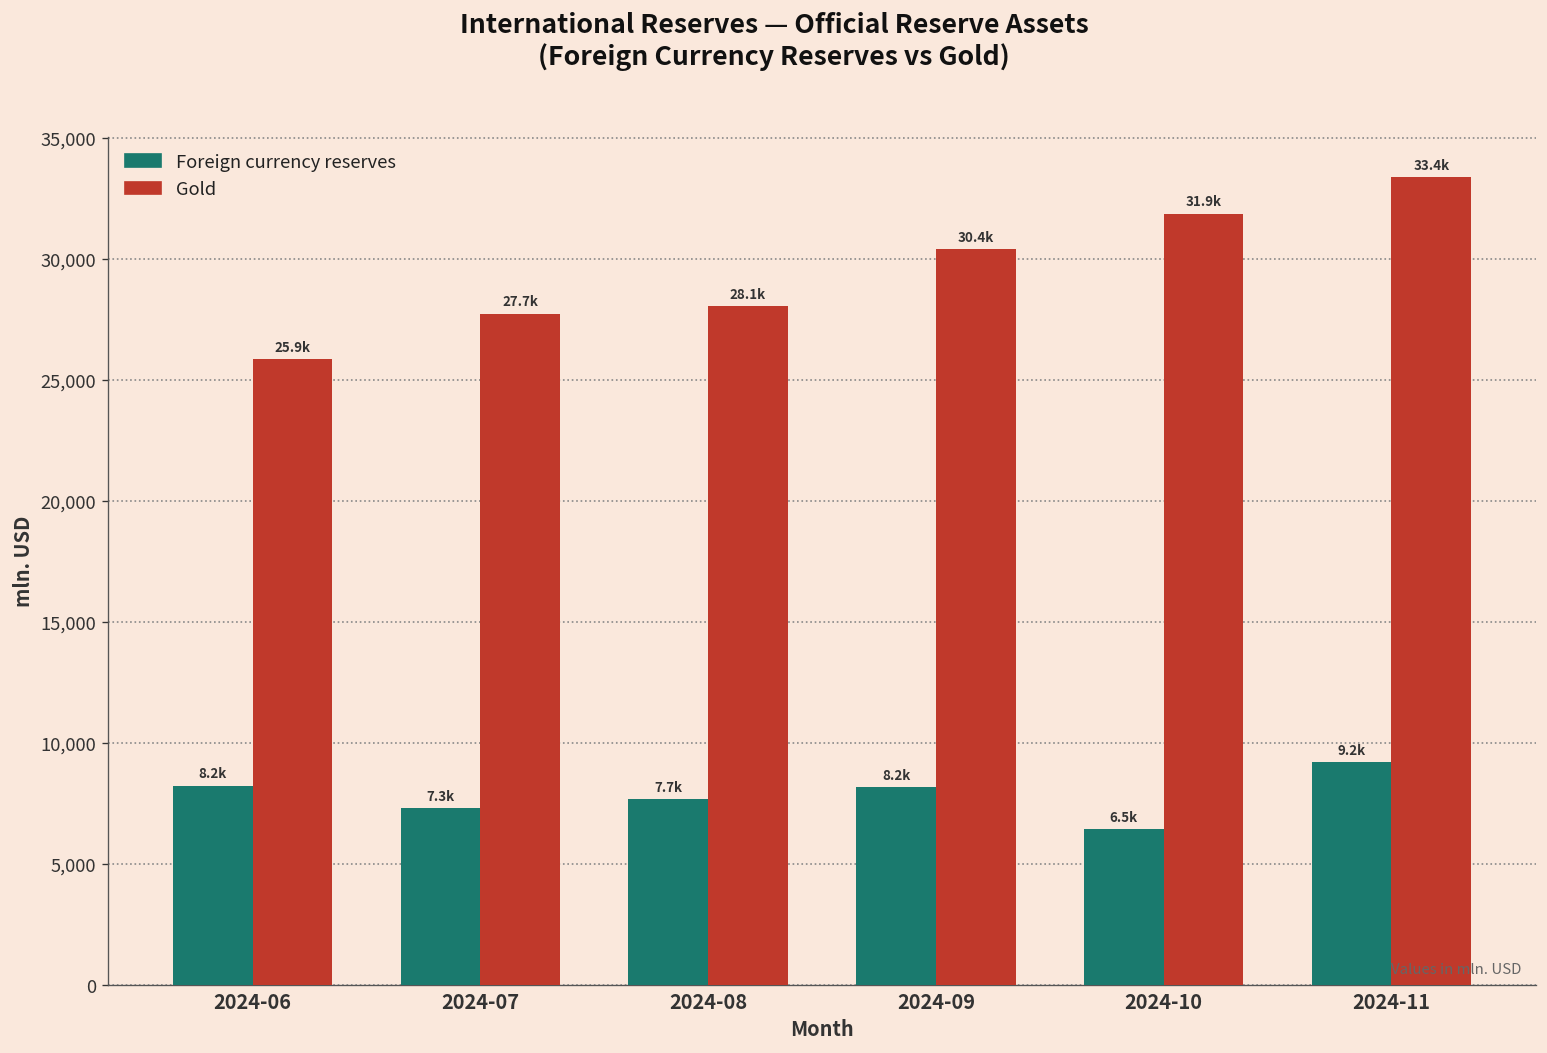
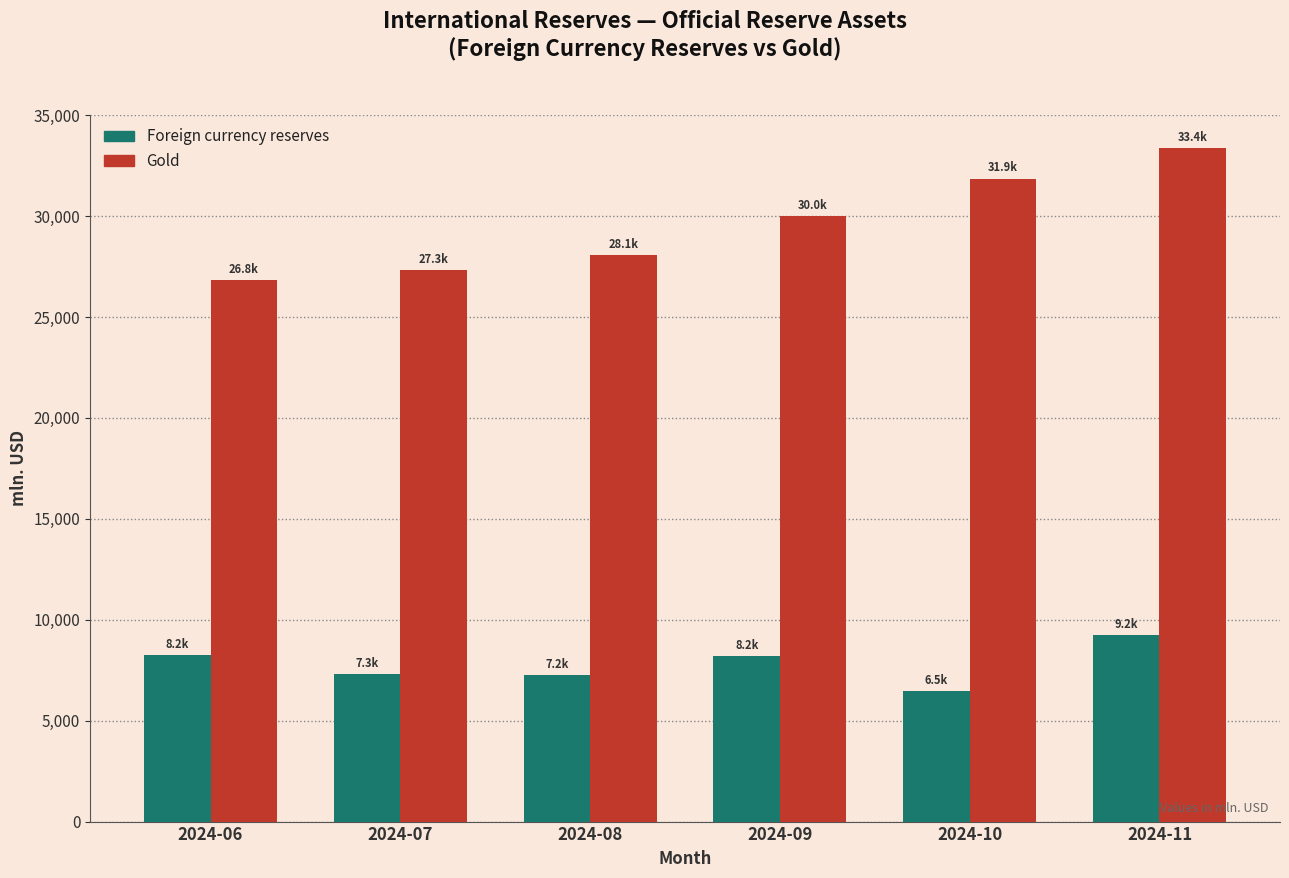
  {
    "Foreign currency reserves": {
      "2024-06": "8.2k",
      "2024-07": "7.3k",
-     "2024-08": "7.7k",
+     "2024-08": "7.2k",
      "2024-09": "8.2k",
      "2024-10": "6.5k",
      "2024-11": "9.2k"
    },
    "Gold": {
-     "2024-06": "25.9k",
-     "2024-07": "27.7k",
+     "2024-06": "26.8k",
+     "2024-07": "27.3k",
      "2024-08": "28.1k",
-     "2024-09": "30.4k",
+     "2024-09": "30.0k",
      "2024-10": "31.9k",
      "2024-11": "33.4k"
    }
  }
